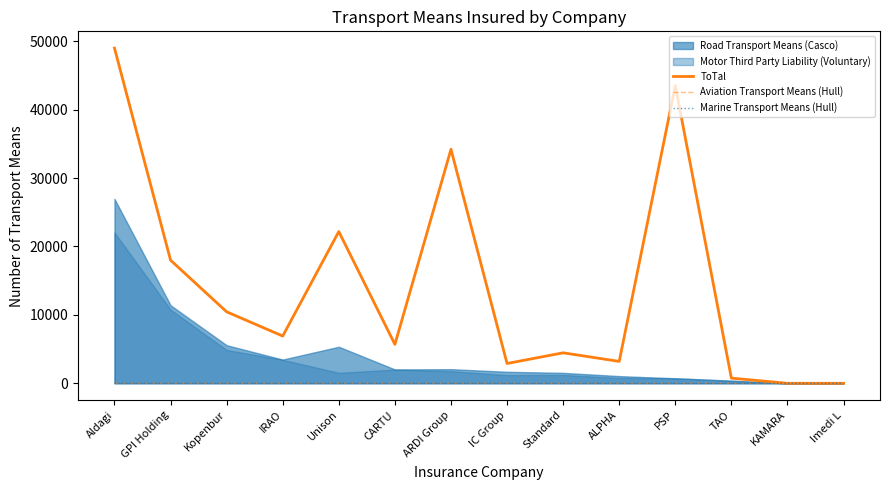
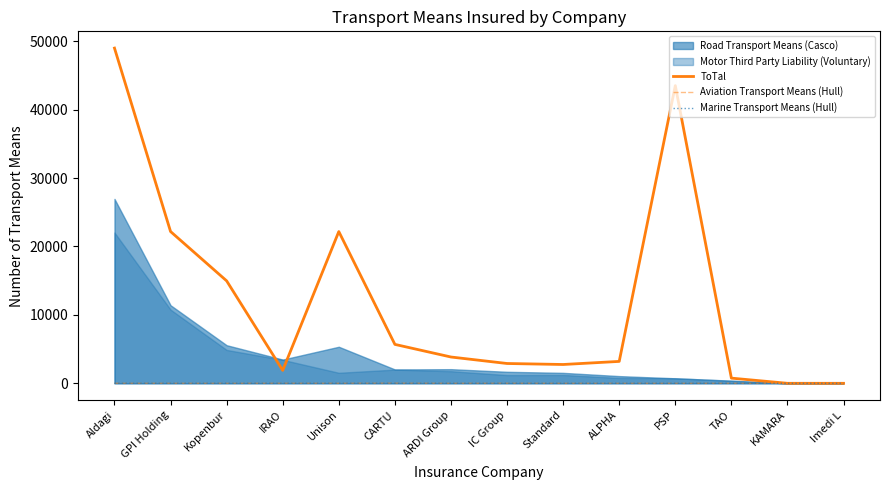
  {
    "ToTal": {
      "Aldagi": 49000,
-     "GPI Holding": 18000,
-     "Kopenbur": 10000,
-     "IRAO": 7000,
+     "GPI Holding": 22000,
+     "Kopenbur": 15000,
+     "IRAO": 2000,
      "Unison": 22000,
      "CARTU": 6000,
-     "ARDI Group": 34000,
+     "ARDI Group": 4000,
      "IC Group": 3000,
-     "Standard": 4000,
+     "Standard": 3000,
      "ALPHA": 3000
    }
  }
